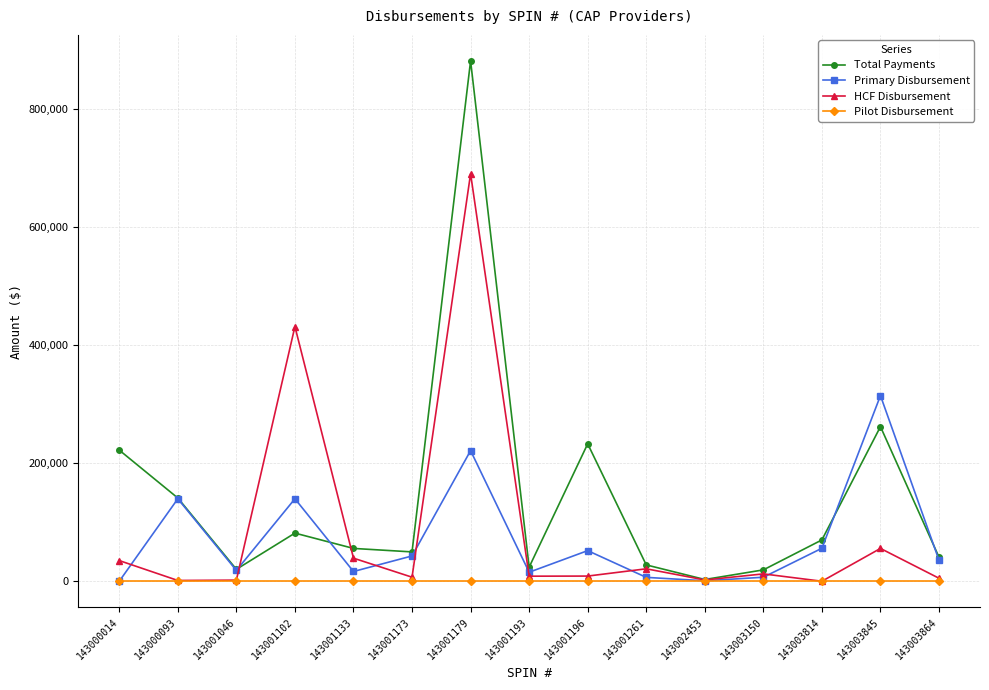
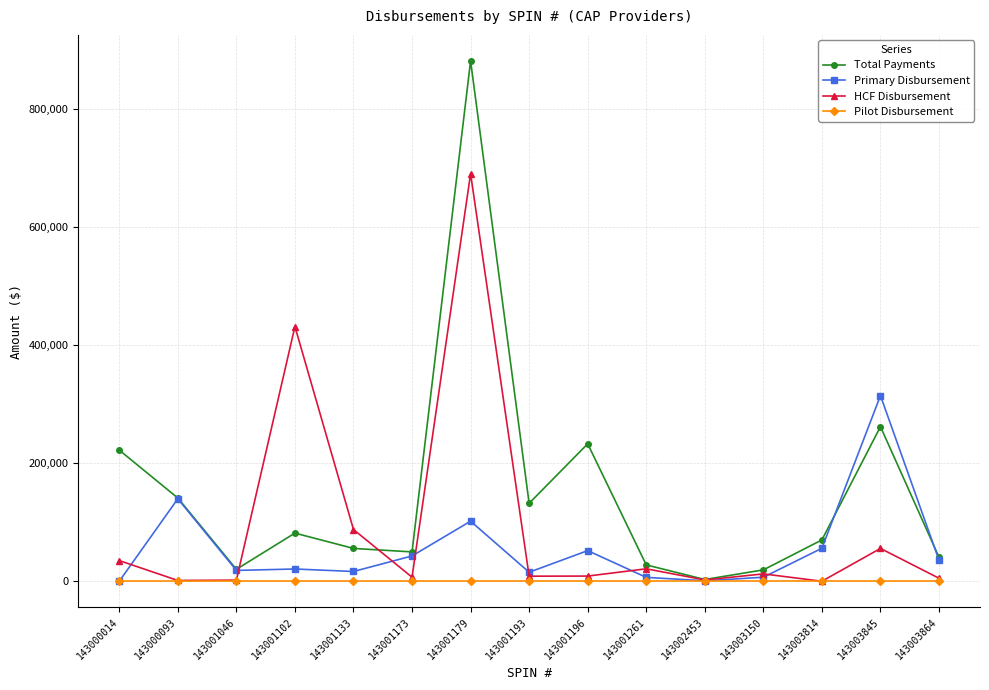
  {
    "Total Payments": {
      "143000014": "220,000",
      "143001102": "80,000",
      "143001133": "60,000",
      "143001173": "50,000",
      "143001179": "880,000",
-     "143001193": "20,000",
+     "143001193": "130,000",
      "143001196": "230,000",
      "143001261": "30,000",
      "143003150": "20,000",
      "143003814": "70,000",
      "143003845": "260,000",
      "143003864": "40,000"
    },
    "Primary Disbursement": {
-     "143001102": "140,000",
+     "143001102": "20,000",
      "143001133": "20,000",
      "143001173": "40,000",
-     "143001179": "220,000",
+     "143001179": "100,000",
      "143001193": "20,000",
      "143001196": "50,000",
      "143001261": "10,000",
      "143003150": "10,000",
      "143003814": "60,000",
      "143003845": "310,000",
      "143003864": "40,000"
    },
    "HCF Disbursement": {
      "143000014": "40,000",
      "143001102": "430,000",
-     "143001133": "40,000",
+     "143001133": "90,000",
      "143001173": "10,000",
      "143001179": "690,000",
      "143001193": "10,000",
      "143001196": "10,000",
      "143001261": "20,000",
      "143003150": "10,000",
      "143003845": "60,000",
      "143003864": "10,000"
    },
    "Pilot Disbursement": {
      "143001102": "0",
      "143001133": "0",
      "143001173": "0",
      "143001179": "0",
      "143001193": "0",
      "143001196": "0",
      "143001261": "0",
      "143003150": "0",
      "143003845": "0",
      "143003864": "0"
    }
  }
